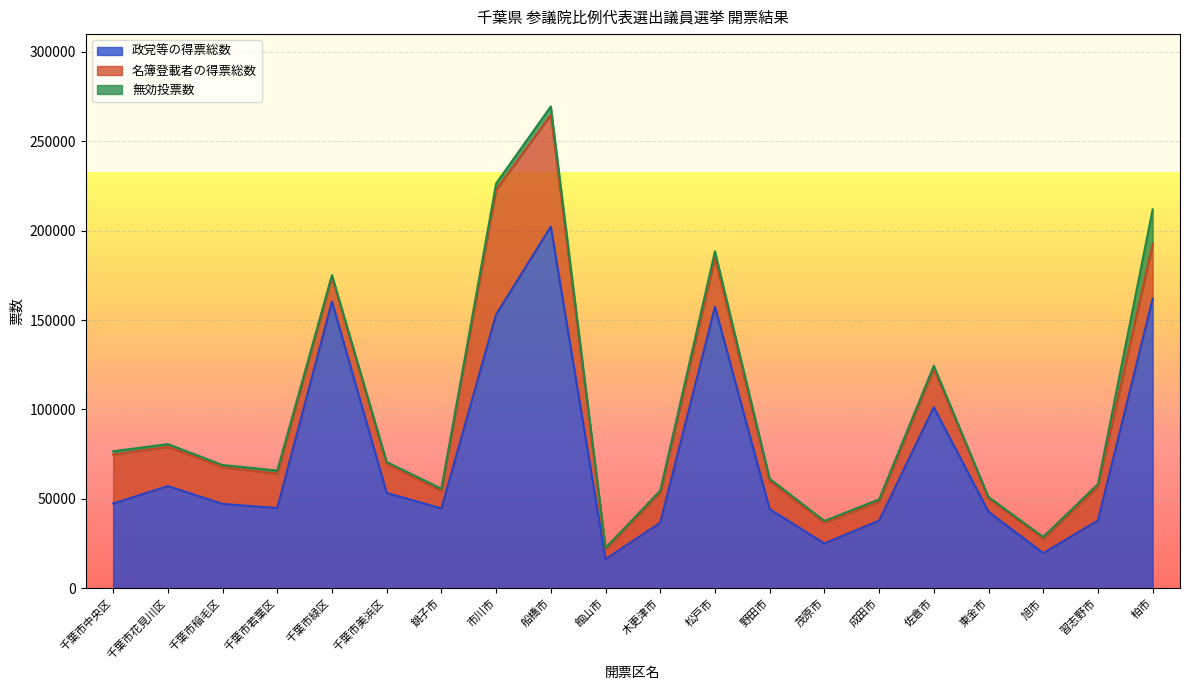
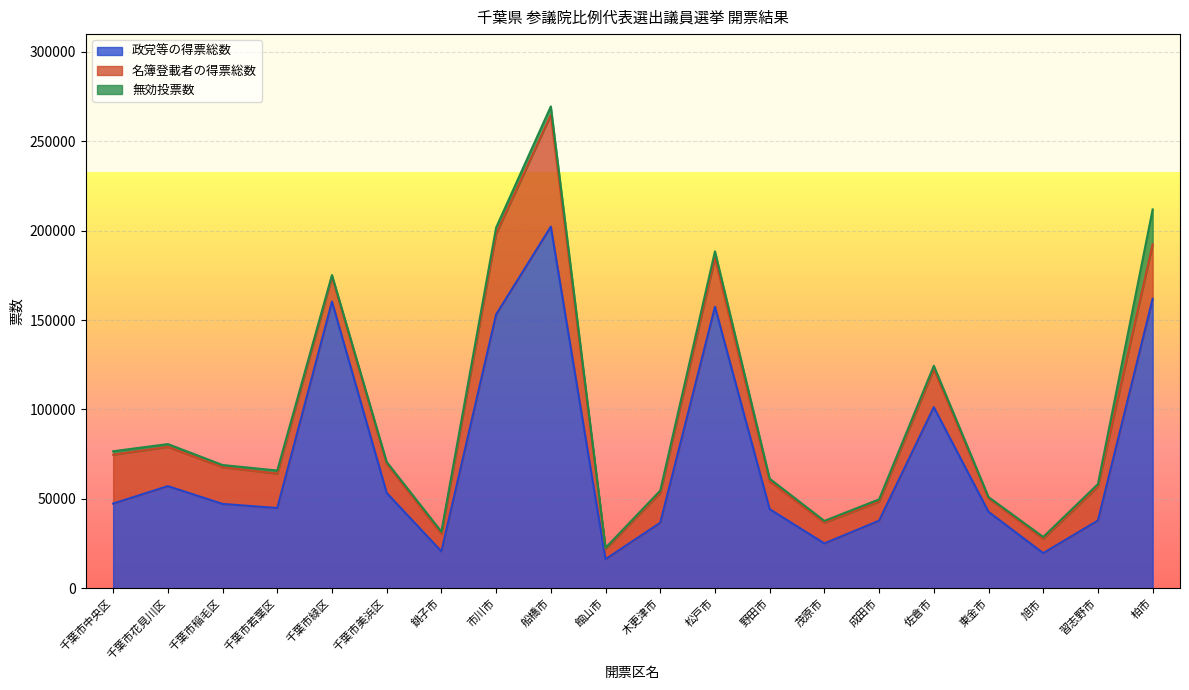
  {
    "政党等の得票総数": {
      "千葉市中央区": 47000,
      "千葉市花見川区": 57000,
      "千葉市稲毛区": 47000,
      "千葉市若葉区": 45000,
      "千葉市緑区": 160000,
      "千葉市美浜区": 53000,
-     "銚子市": 45000,
+     "銚子市": 21000,
      "市川市": 153000,
      "船橋市": 202000,
      "館山市": 16000,
      "木更津市": 37000,
      "松戸市": 157000,
      "野田市": 44000,
      "茂原市": 25000,
      "成田市": 38000,
      "佐倉市": 101000,
      "東金市": 43000,
      "旭市": 20000,
      "習志野市": 38000,
      "柏市": 162000
    },
    "名簿登載者の得票総数": {
      "千葉市中央区": 27000,
      "千葉市花見川区": 22000,
      "千葉市若葉区": 19000,
-     "市川市": 70000,
+     "市川市": 45000,
      "船橋市": 62000,
      "松戸市": 27000,
      "野田市": 16000,
      "佐倉市": 21000,
      "習志野市": 19000,
      "柏市": 30000
    },
    "無効投票数": {
      "千葉市中央区": 2000,
      "千葉市花見川区": 2000,
      "千葉市若葉区": 2000,
      "市川市": 4000,
      "船橋市": 5000,
      "松戸市": 4000,
      "野田市": 1000,
      "佐倉市": 2000,
      "習志野市": 1000,
      "柏市": 20000
    }
  }
